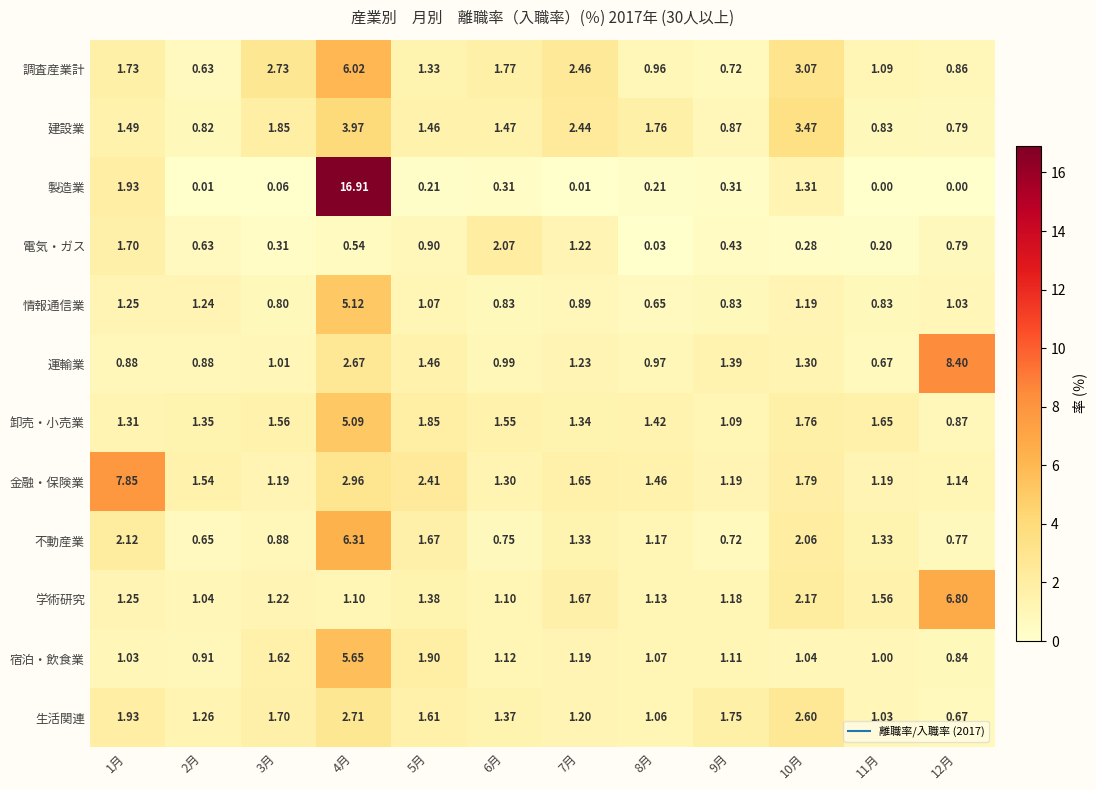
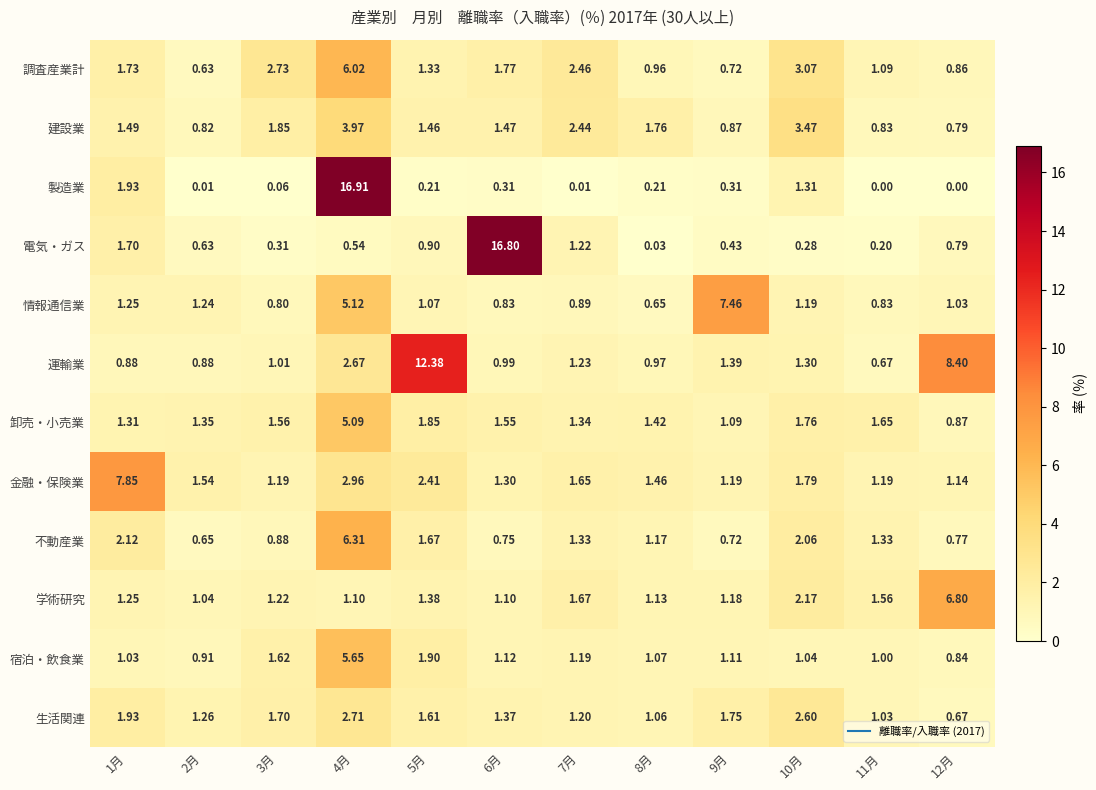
  {
    "調査産業計": {
      "1月": 1.73,
      "2月": 0.63,
      "3月": 2.73,
      "4月": 6.02,
      "5月": 1.33,
      "6月": 1.77,
      "7月": 2.46,
      "8月": 0.96,
      "9月": 0.72,
      "10月": 3.07,
      "11月": 1.09,
      "12月": 0.86
    },
    "建設業": {
      "1月": 1.49,
      "2月": 0.82,
      "3月": 1.85,
      "4月": 3.97,
      "5月": 1.46,
      "6月": 1.47,
      "7月": 2.44,
      "8月": 1.76,
      "9月": 0.87,
      "10月": 3.47,
      "11月": 0.83,
      "12月": 0.79
    },
    "製造業": {
      "1月": 1.93,
      "2月": 0.01,
      "3月": 0.06,
      "4月": 16.91,
      "5月": 0.21,
      "6月": 0.31,
      "7月": 0.01,
      "8月": 0.21,
      "9月": 0.31,
      "10月": 1.31,
      "11月": 0.00,
      "12月": 0.00
    },
    "電気・ガス": {
      "1月": 1.70,
      "2月": 0.63,
      "3月": 0.31,
      "4月": 0.54,
      "5月": 0.90,
-     "6月": 2.07,
+     "6月": 16.80,
      "7月": 1.22,
      "8月": 0.03,
      "9月": 0.43,
      "10月": 0.28,
      "11月": 0.20,
      "12月": 0.79
    },
    "情報通信業": {
      "1月": 1.25,
      "2月": 1.24,
      "3月": 0.80,
      "4月": 5.12,
      "5月": 1.07,
      "6月": 0.83,
      "7月": 0.89,
      "8月": 0.65,
-     "9月": 0.83,
+     "9月": 7.46,
      "10月": 1.19,
      "11月": 0.83,
      "12月": 1.03
    },
    "運輸業": {
      "1月": 0.88,
      "2月": 0.88,
      "3月": 1.01,
      "4月": 2.67,
-     "5月": 1.46,
+     "5月": 12.38,
      "6月": 0.99,
      "7月": 1.23,
      "8月": 0.97,
      "9月": 1.39,
      "10月": 1.30,
      "11月": 0.67,
      "12月": 8.40
    },
    "卸売・小売業": {
      "1月": 1.31,
      "2月": 1.35,
      "3月": 1.56,
      "4月": 5.09,
      "5月": 1.85,
      "6月": 1.55,
      "7月": 1.34,
      "8月": 1.42,
      "9月": 1.09,
      "10月": 1.76,
      "11月": 1.65,
      "12月": 0.87
    },
    "金融・保険業": {
      "1月": 7.85,
      "2月": 1.54,
      "3月": 1.19,
      "4月": 2.96,
      "5月": 2.41,
      "6月": 1.30,
      "7月": 1.65,
      "8月": 1.46,
      "9月": 1.19,
      "10月": 1.79,
      "11月": 1.19,
      "12月": 1.14
    },
    "不動産業": {
      "1月": 2.12,
      "2月": 0.65,
      "3月": 0.88,
      "4月": 6.31,
      "5月": 1.67,
      "6月": 0.75,
      "7月": 1.33,
      "8月": 1.17,
      "9月": 0.72,
      "10月": 2.06,
      "11月": 1.33,
      "12月": 0.77
    },
    "学術研究": {
      "1月": 1.25,
      "2月": 1.04,
      "3月": 1.22,
      "4月": 1.10,
      "5月": 1.38,
      "6月": 1.10,
      "7月": 1.67,
      "8月": 1.13,
      "9月": 1.18,
      "10月": 2.17,
      "11月": 1.56,
      "12月": 6.80
    },
    "宿泊・飲食業": {
      "1月": 1.03,
      "2月": 0.91,
      "3月": 1.62,
      "4月": 5.65,
      "5月": 1.90,
      "6月": 1.12,
      "7月": 1.19,
      "8月": 1.07,
      "9月": 1.11,
      "10月": 1.04,
      "11月": 1.00,
      "12月": 0.84
    },
    "生活関連": {
      "1月": 1.93,
      "2月": 1.26,
      "3月": 1.70,
      "4月": 2.71,
      "5月": 1.61,
      "6月": 1.37,
      "7月": 1.20,
      "8月": 1.06,
      "9月": 1.75,
      "10月": 2.60
    }
  }
